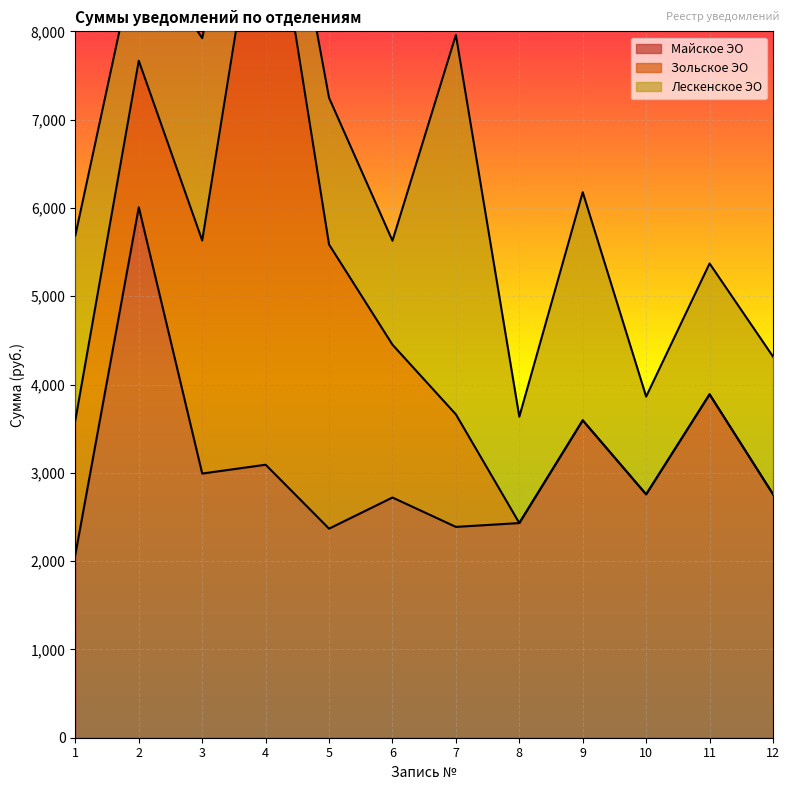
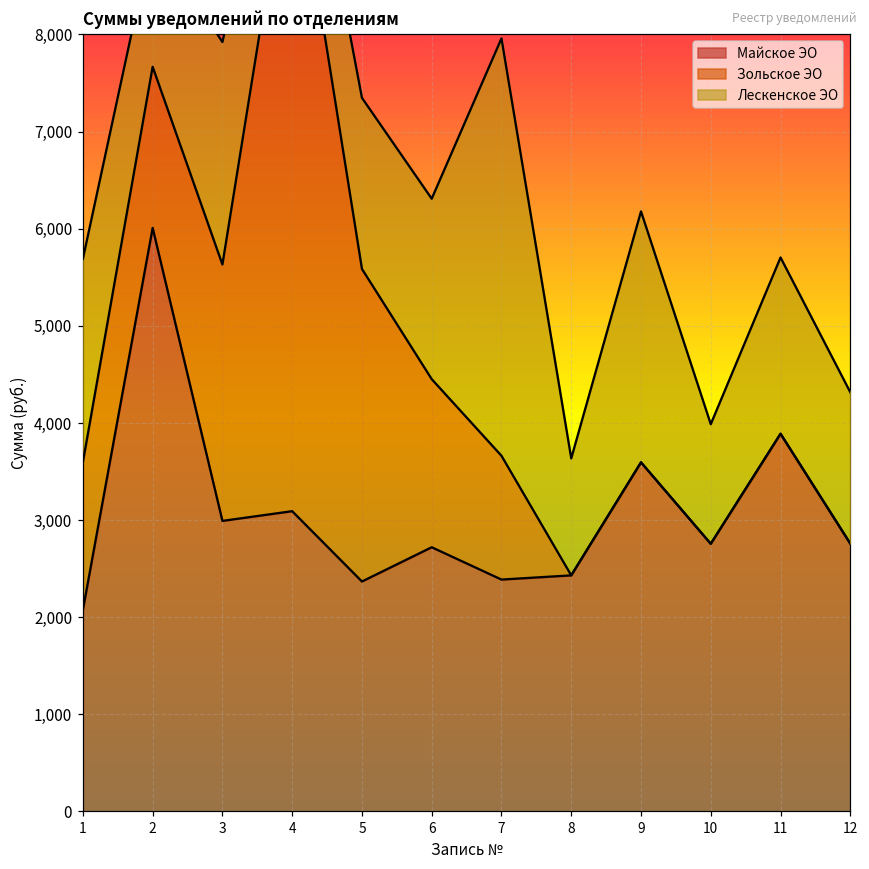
  {
    "Лескенское ЭО": {
      "1": "2,100",
      "3": "2,300",
-     "5": "1,700",
-     "6": "1,200",
+     "5": "1,800",
+     "6": "1,900",
      "7": "4,300",
      "8": "1,200",
      "9": "2,600",
-     "10": "1,100",
-     "11": "1,500",
+     "10": "1,200",
+     "11": "1,800",
      "12": "1,600"
    }
  }
